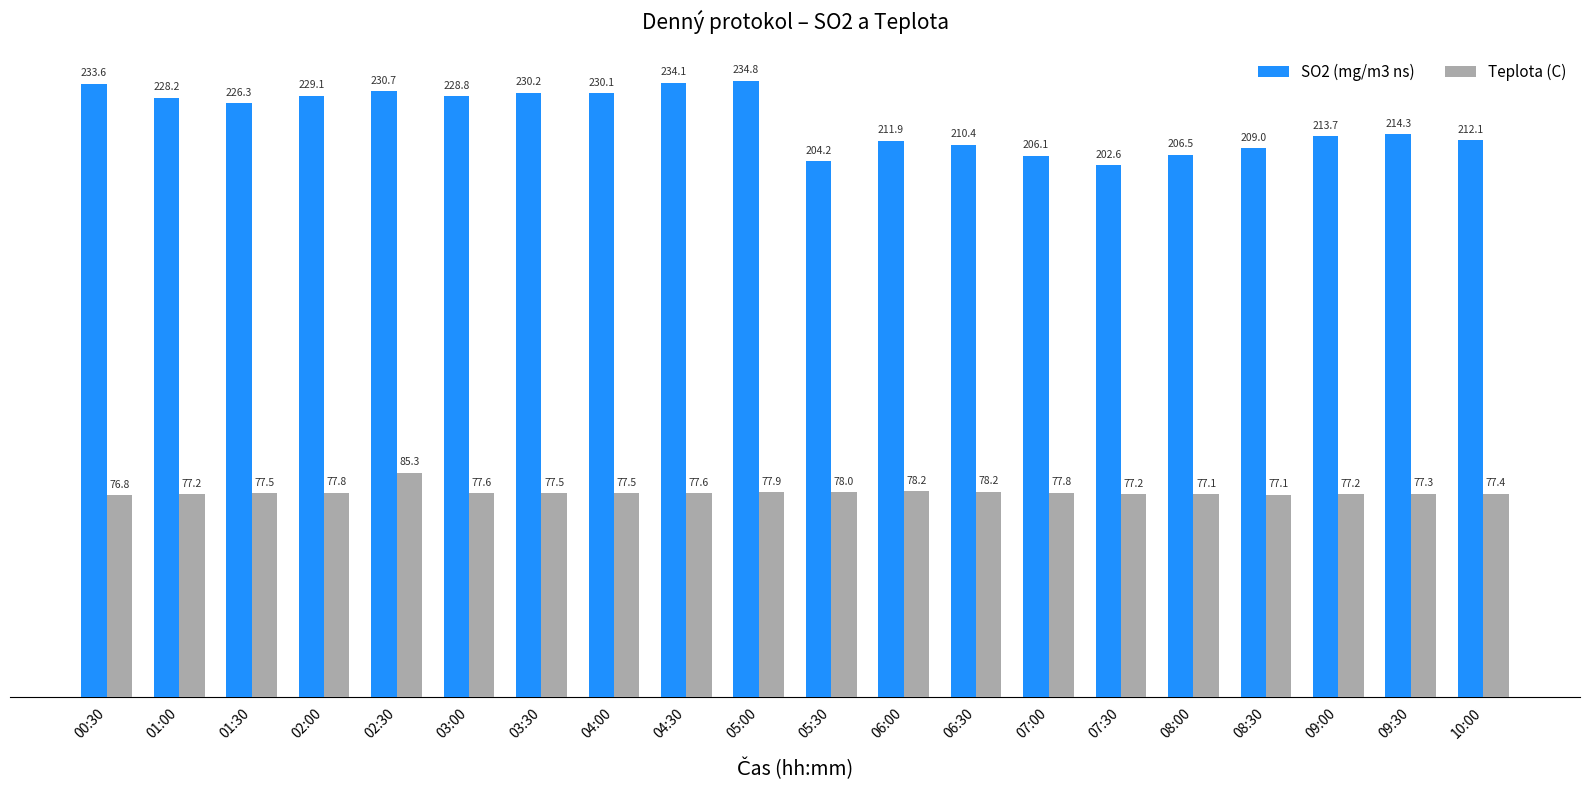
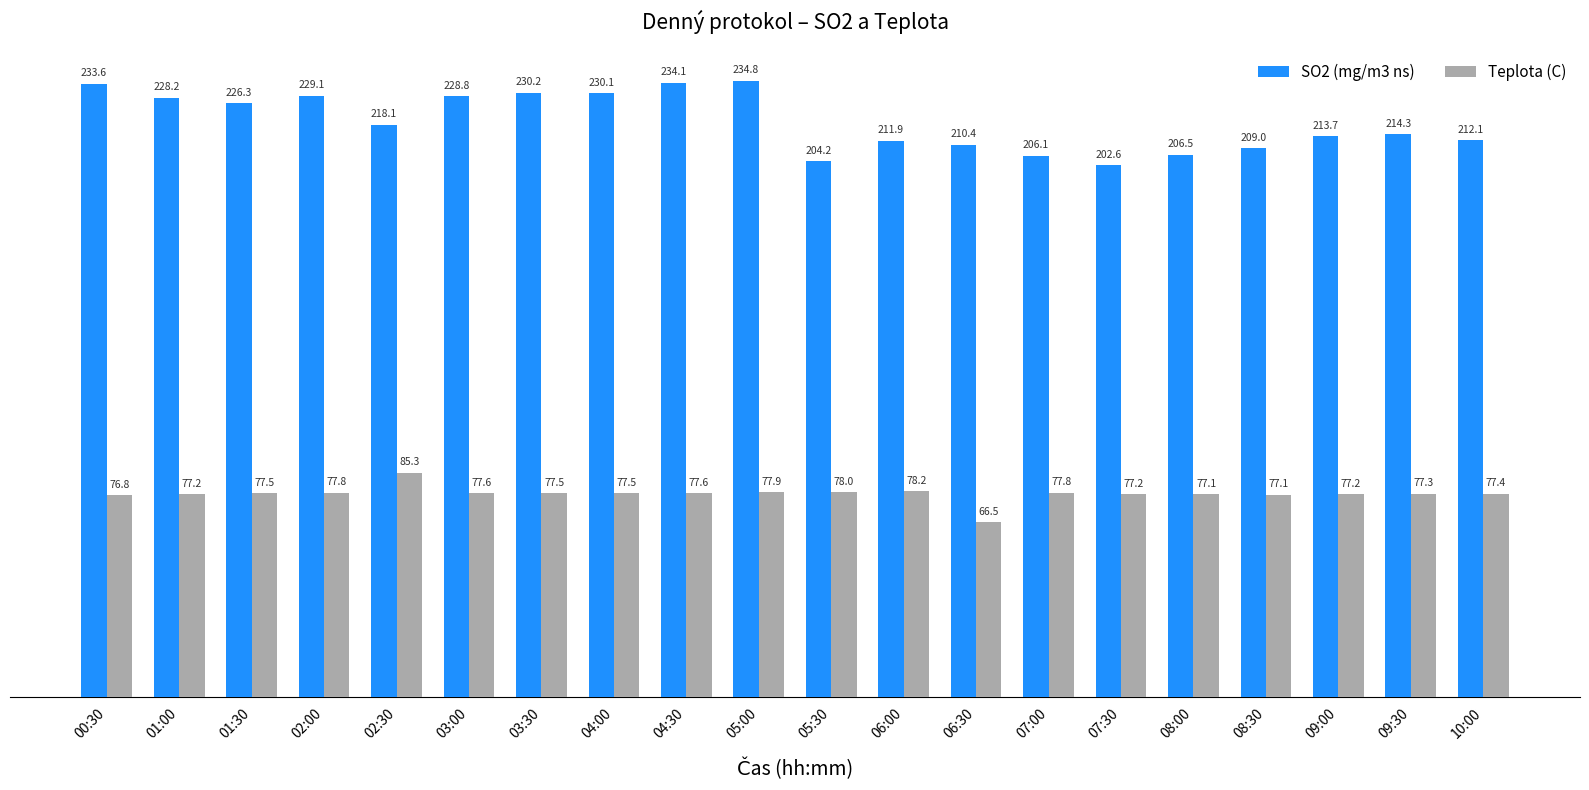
  {
    "SO2 (mg/m3 ns)": {
      "00:30": 233.6,
      "01:00": 228.2,
      "01:30": 226.3,
      "02:00": 229.1,
-     "02:30": 230.7,
+     "02:30": 218.1,
      "03:00": 228.8,
      "03:30": 230.2,
      "04:00": 230.1,
      "04:30": 234.1,
      "05:00": 234.8,
      "05:30": 204.2,
      "06:00": 211.9,
      "06:30": 210.4,
      "07:00": 206.1,
      "07:30": 202.6,
      "08:00": 206.5,
      "08:30": 209.0,
      "09:00": 213.7,
      "09:30": 214.3,
      "10:00": 212.1
    },
    "Teplota (C)": {
      "00:30": 76.8,
      "01:00": 77.2,
      "01:30": 77.5,
      "02:00": 77.8,
      "02:30": 85.3,
      "03:00": 77.6,
      "03:30": 77.5,
      "04:00": 77.5,
      "04:30": 77.6,
      "05:00": 77.9,
      "05:30": 78.0,
      "06:00": 78.2,
-     "06:30": 78.2,
+     "06:30": 66.5,
      "07:00": 77.8,
      "07:30": 77.2,
      "08:00": 77.1,
      "08:30": 77.1,
      "09:00": 77.2,
      "09:30": 77.3,
      "10:00": 77.4
    }
  }
